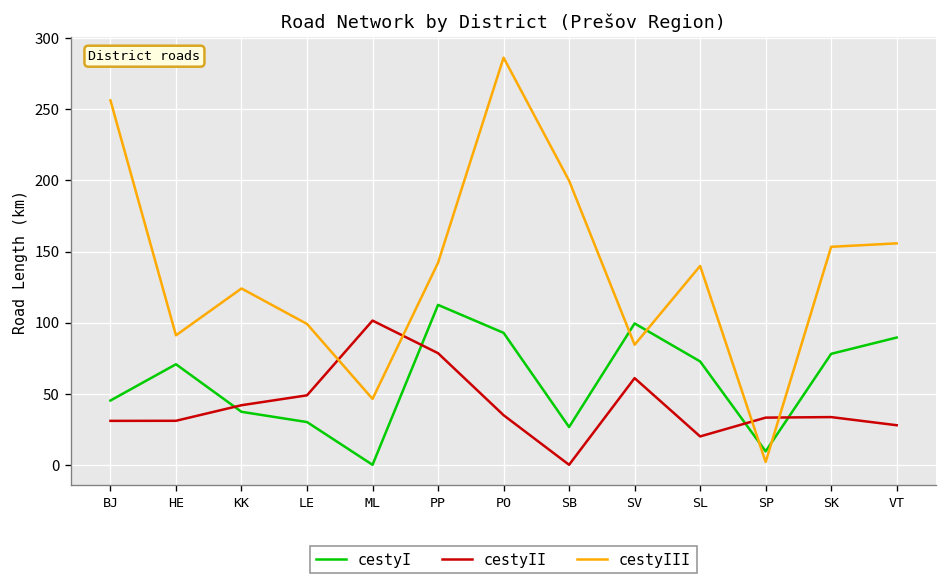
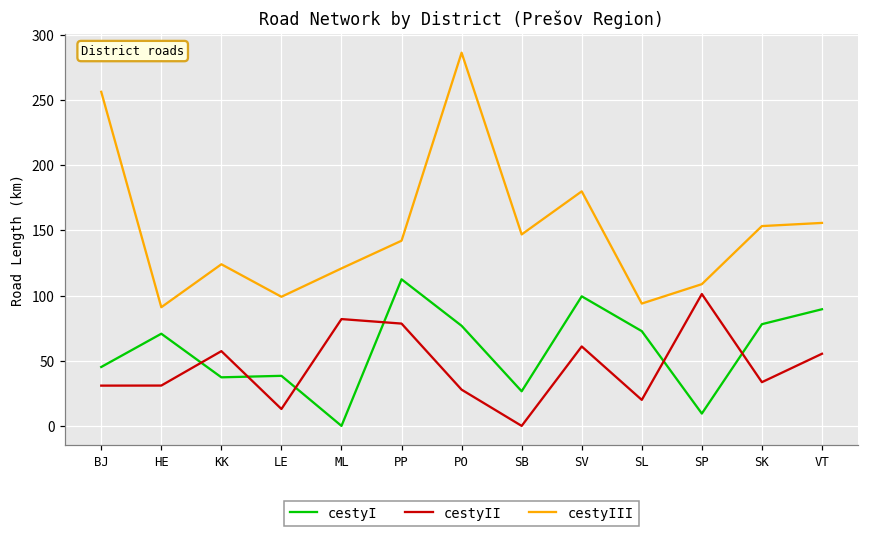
  {
    "cestyI": {
      "BJ": 45,
      "HE": 71,
      "KK": 37,
-     "LE": 30,
+     "LE": 38,
      "ML": 0,
      "PP": 112,
-     "PO": 93,
+     "PO": 77,
      "SB": 27,
      "SV": 99,
      "SL": 73,
      "SP": 9,
      "SK": 78,
      "VT": 90
    },
    "cestyII": {
      "BJ": 31,
      "HE": 31,
-     "KK": 42,
-     "LE": 49,
-     "ML": 101,
+     "KK": 57,
+     "LE": 13,
+     "ML": 82,
      "PP": 79,
-     "PO": 35,
+     "PO": 28,
      "SB": 0,
      "SV": 61,
      "SL": 20,
-     "SP": 33,
+     "SP": 101,
      "SK": 34,
-     "VT": 28
+     "VT": 55
    },
    "cestyIII": {
      "BJ": 256,
      "HE": 91,
      "KK": 124,
      "LE": 99,
-     "ML": 46,
+     "ML": 121,
      "PP": 142,
      "PO": 286,
-     "SB": 200,
-     "SV": 84,
-     "SL": 140,
-     "SP": 2,
+     "SB": 147,
+     "SV": 180,
+     "SL": 94,
+     "SP": 109,
      "SK": 153,
      "VT": 156
    }
  }
